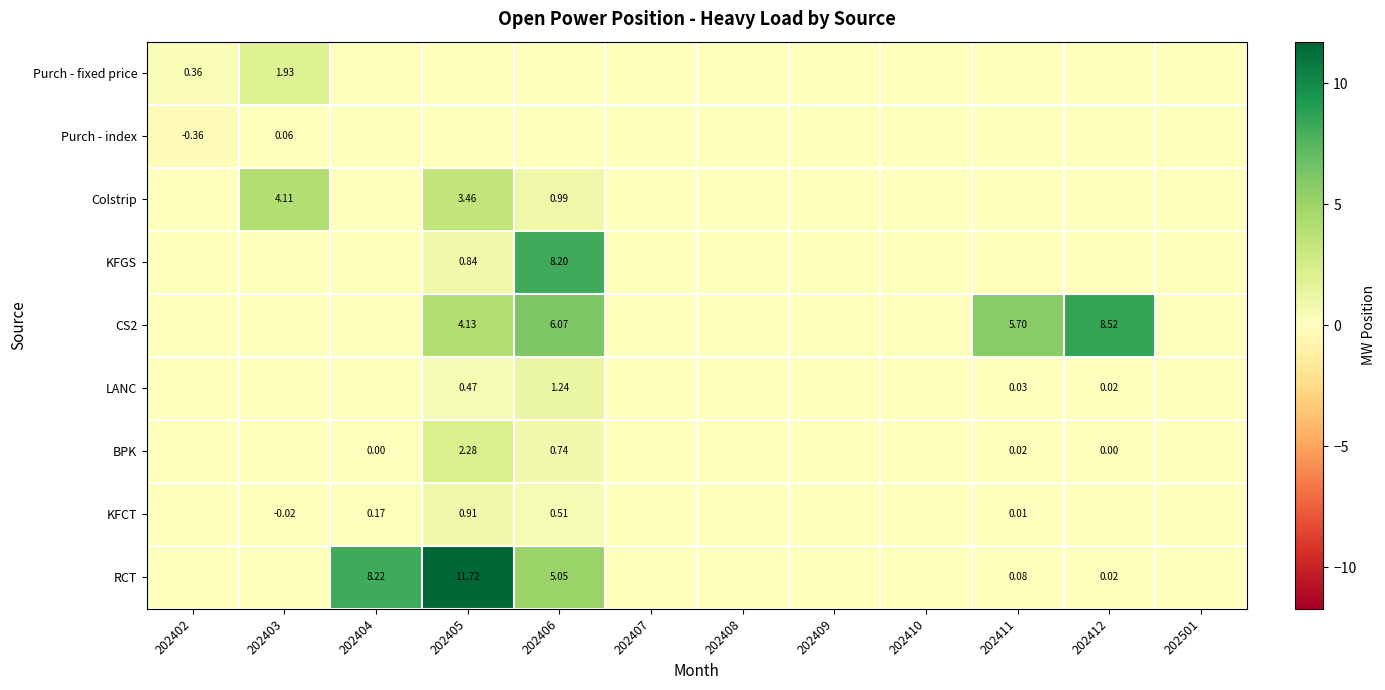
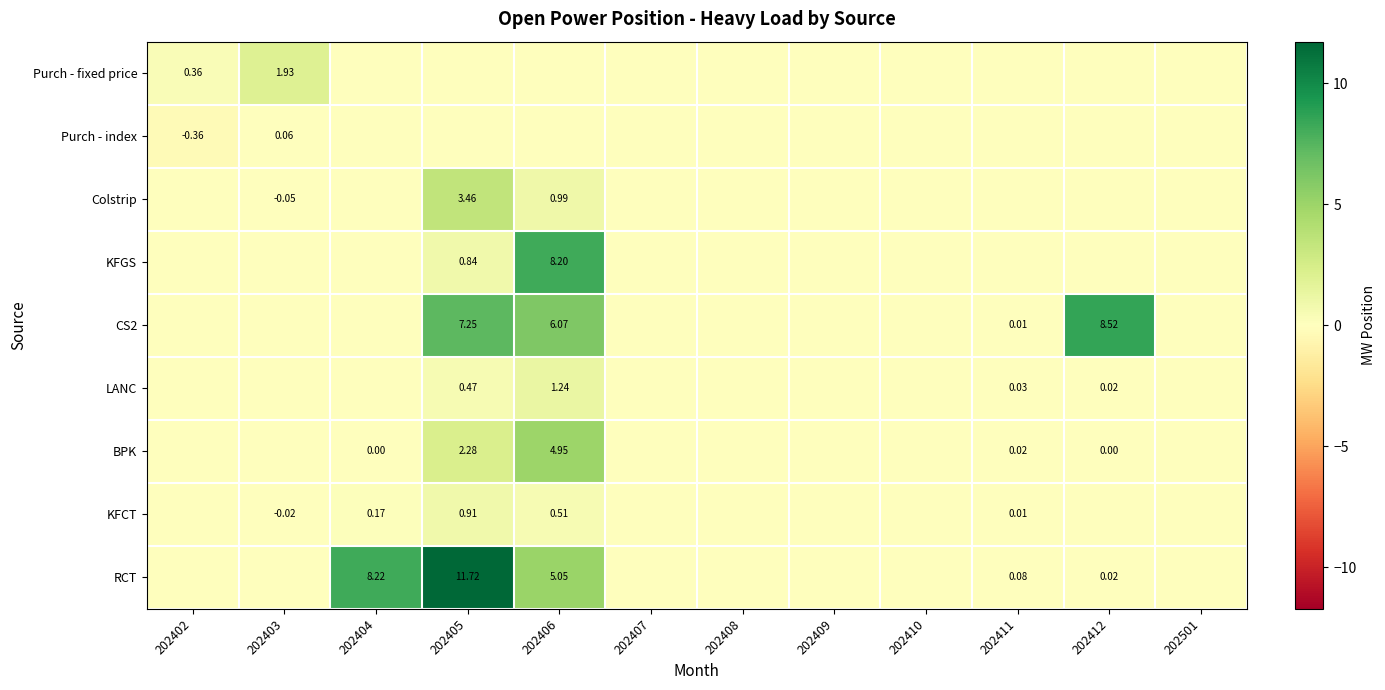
  {
    "Purch - fixed price": {
      "202402": 0.36,
      "202403": 1.93
    },
    "Purch - index": {
      "202402": -0.36,
      "202403": 0.06
    },
    "Colstrip": {
-     "202403": 4.11,
+     "202403": -0.05,
      "202405": 3.46,
      "202406": 0.99
    },
    "KFGS": {
      "202405": 0.84,
      "202406": 8.20
    },
    "CS2": {
-     "202405": 4.13,
+     "202405": 7.25,
      "202406": 6.07,
-     "202411": 5.70,
+     "202411": 0.01,
      "202412": 8.52
    },
    "LANC": {
      "202405": 0.47,
      "202406": 1.24,
      "202411": 0.03,
      "202412": 0.02
    },
    "BPK": {
      "202404": 0.00,
      "202405": 2.28,
-     "202406": 0.74,
+     "202406": 4.95,
      "202411": 0.02,
      "202412": 0.00
    },
    "KFCT": {
      "202403": -0.02,
      "202404": 0.17,
      "202405": 0.91,
      "202406": 0.51,
      "202411": 0.01
    },
    "RCT": {
      "202404": 8.22,
      "202405": 11.72,
      "202406": 5.05,
      "202411": 0.08,
      "202412": 0.02
    }
  }
